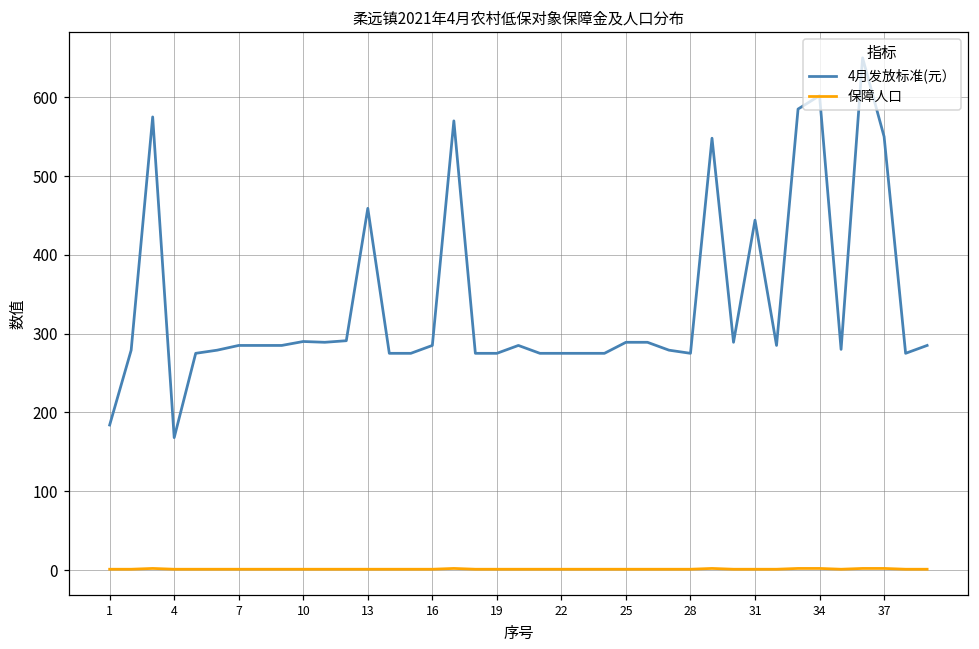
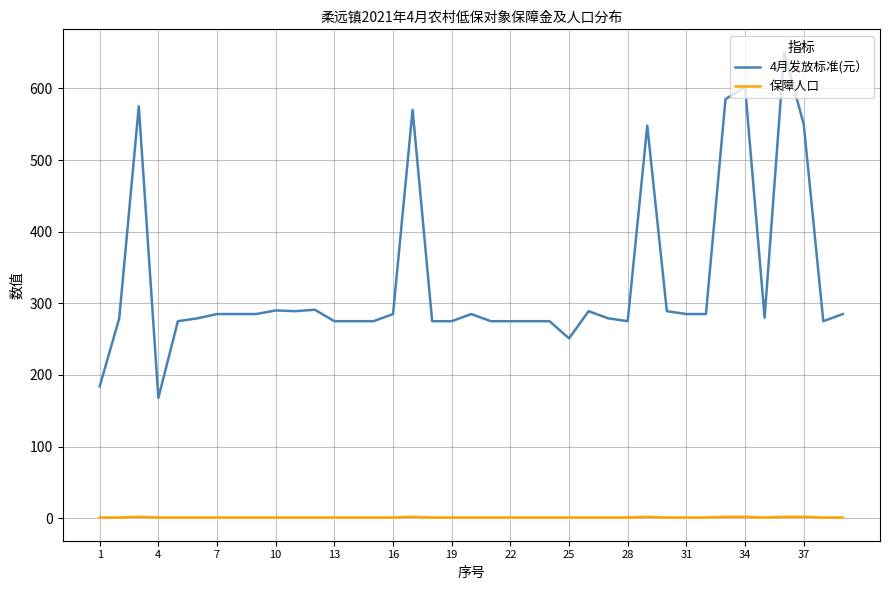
  {
    "4月发放标准(元）": {
      "1": 180,
      "4": 170,
      "7": 290,
      "10": 290,
-     "13": 460,
+     "13": 280,
      "16": 290,
      "19": 280,
      "22": 280,
-     "25": 290,
+     "25": 250,
      "28": 280,
-     "31": 440,
+     "31": 290,
      "37": 550
    },
    "保障人口": {
      "1": 0,
      "4": 0,
      "7": 0,
      "10": 0,
      "13": 0,
      "16": 0,
      "19": 0,
      "22": 0,
      "25": 0,
      "28": 0,
      "31": 0,
      "34": 0,
      "37": 0
    }
  }
